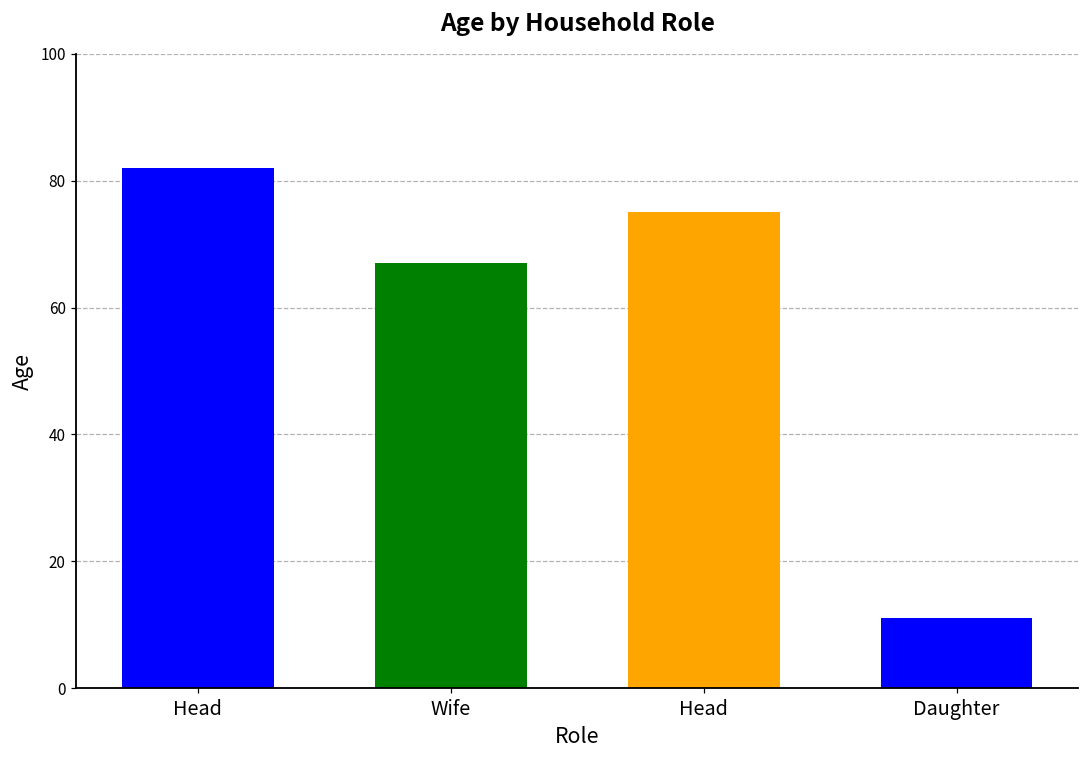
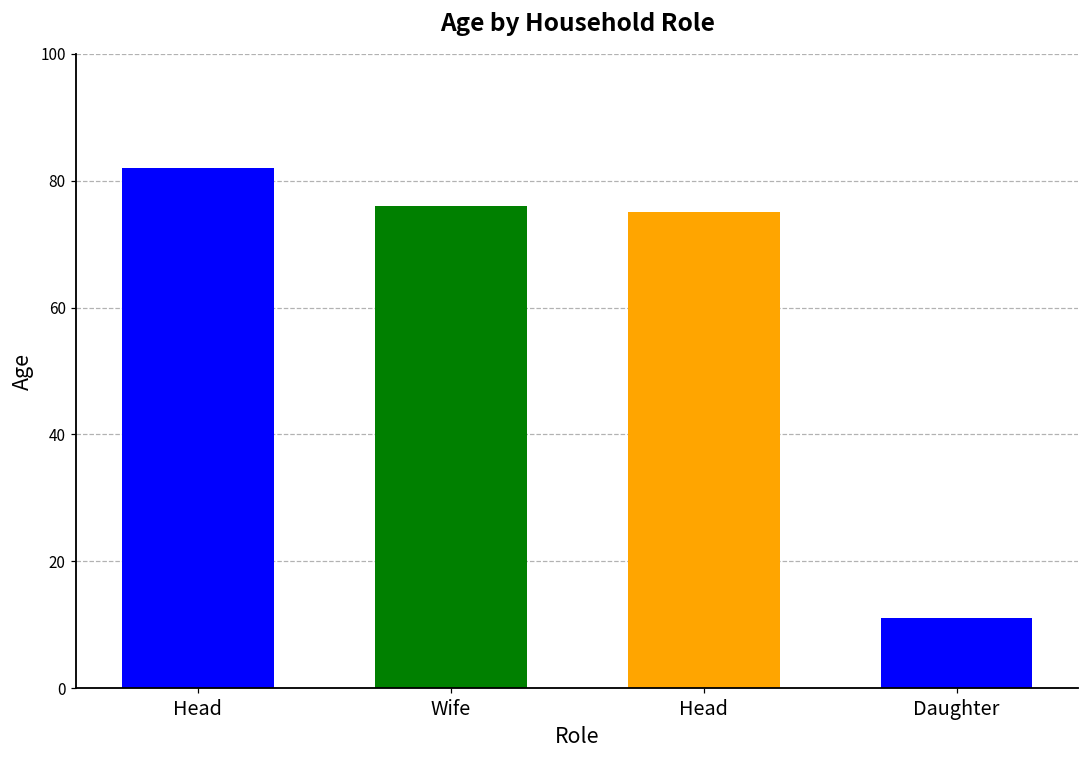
  {
-   "Wife": 67,
+   "Wife": 76,
    "Daughter": 11
  }
